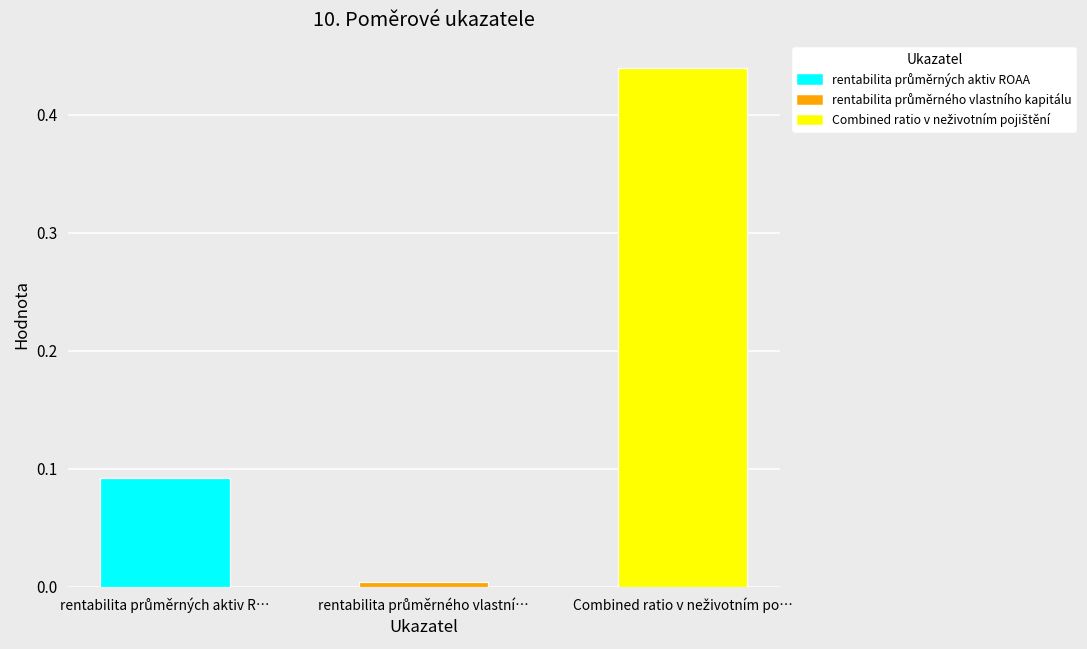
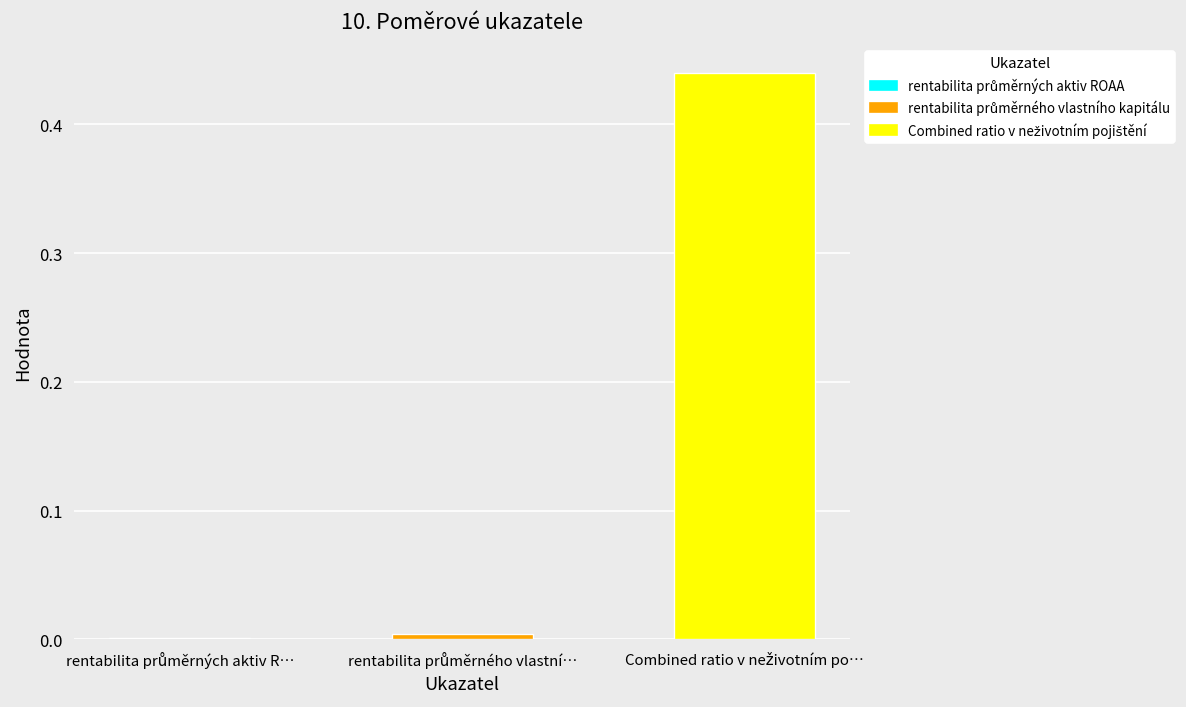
  {
-   "rentabilita průměrných aktiv R…": 0.092,
+   "rentabilita průměrných aktiv R…": 0.001,
    "rentabilita průměrného vlastní…": 0.004,
    "Combined ratio v neživotním po…": 0.440
  }
